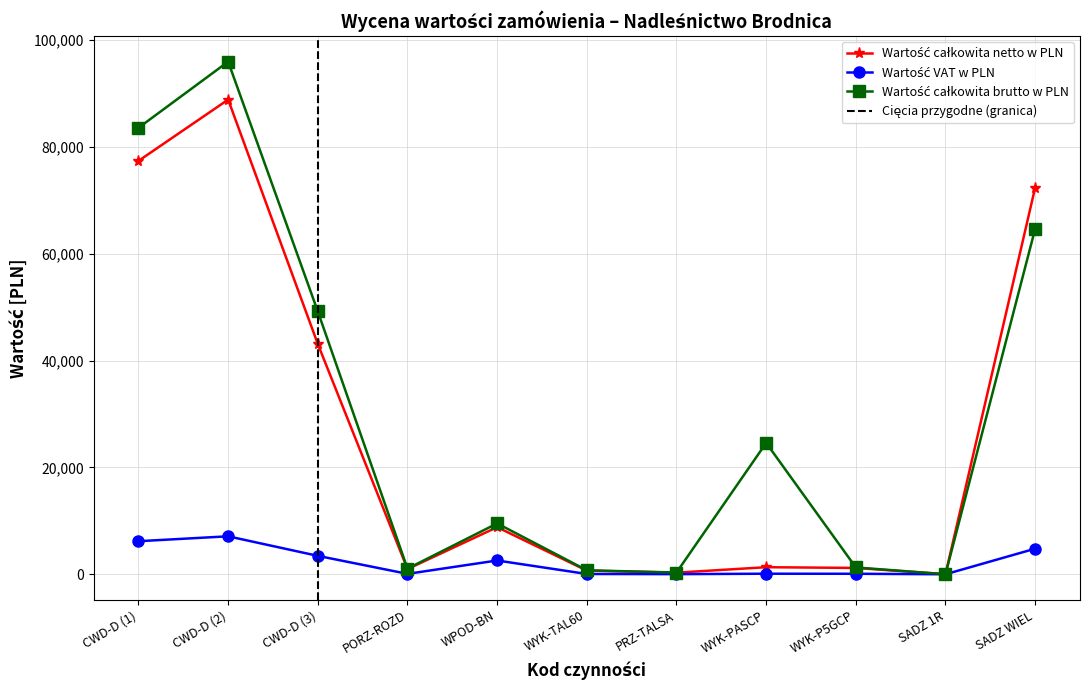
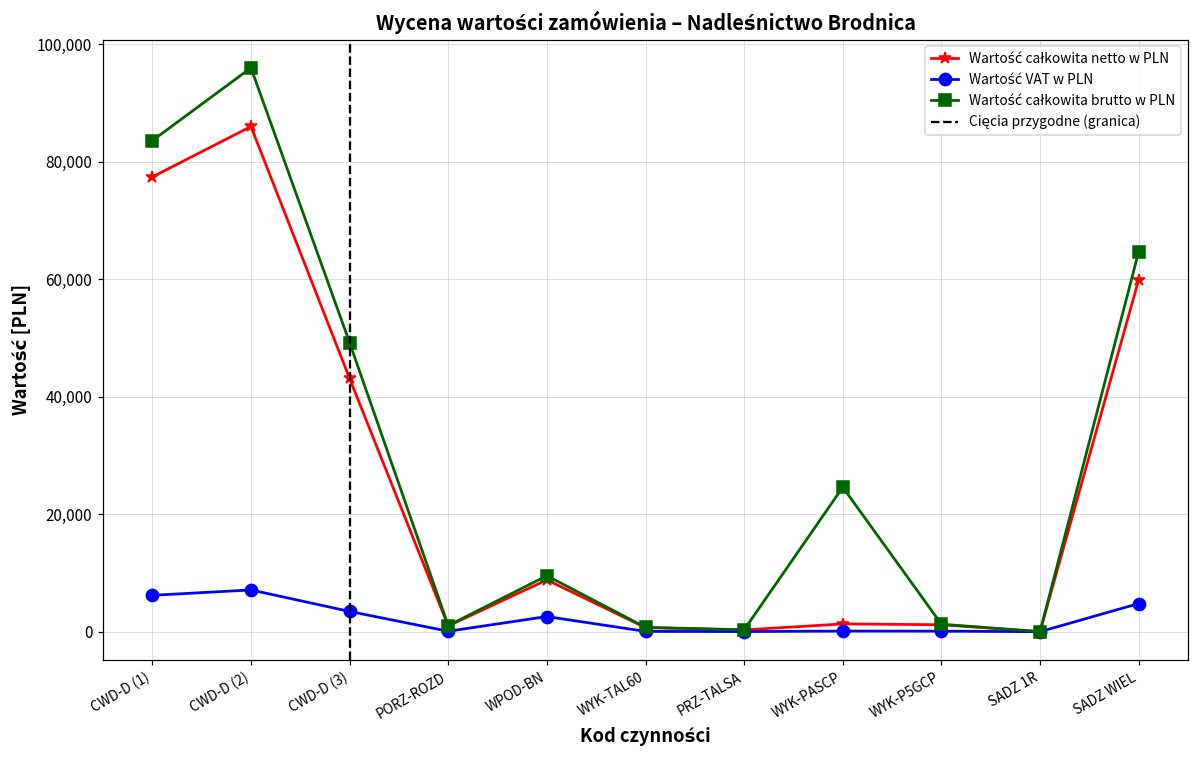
  {
    "Wartość całkowita netto w PLN": {
      "CWD-D (1)": "77,000",
-     "CWD-D (2)": "89,000",
+     "CWD-D (2)": "86,000",
      "CWD-D (3)": "43,000",
      "WPOD-BN": "9,000",
      "WYK-PASCP": "1,000",
-     "SADZ WIEL": "72,000"
+     "SADZ WIEL": "60,000"
    },
    "Wartość VAT w PLN": {
      "CWD-D (1)": "6,000",
      "CWD-D (2)": "7,000",
      "CWD-D (3)": "3,000",
      "PORZ-ROZD": "0",
      "WPOD-BN": "3,000",
      "WYK-TAL60": "0",
      "WYK-PASCP": "0",
      "WYK-P5GCP": "0",
      "SADZ WIEL": "5,000"
    },
    "Wartość całkowita brutto w PLN": {
      "CWD-D (1)": "84,000",
      "CWD-D (2)": "96,000",
      "CWD-D (3)": "49,000",
      "WPOD-BN": "10,000",
      "WYK-PASCP": "25,000",
      "SADZ WIEL": "65,000"
    }
  }
